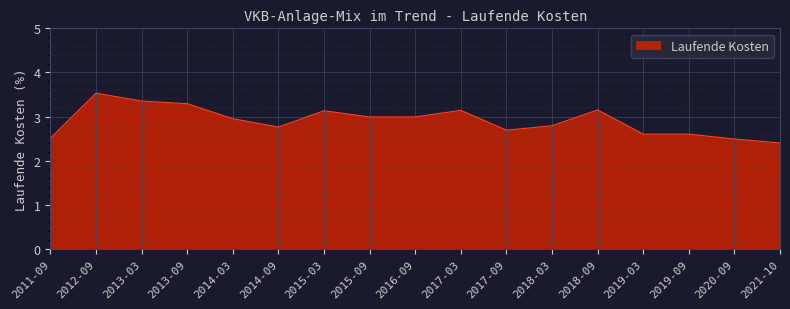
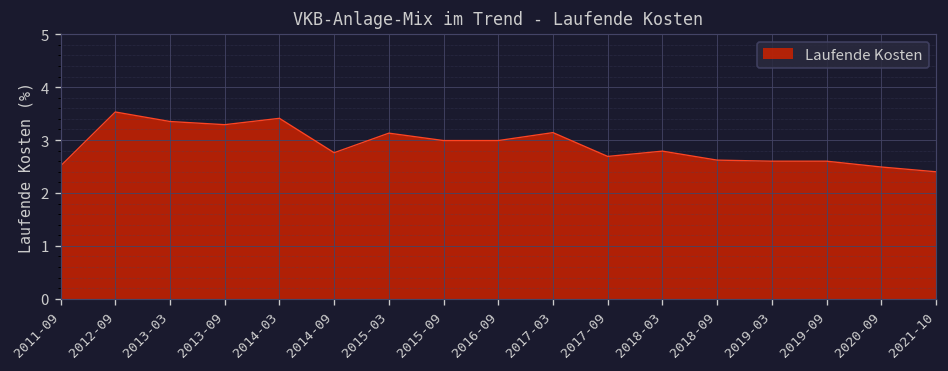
  {
    "2011-09": 2.5,
    "2012-09": 3.5,
    "2013-03": 3.4,
    "2013-09": 3.3,
-   "2014-03": 3.0,
+   "2014-03": 3.4,
    "2014-09": 2.8,
    "2015-03": 3.1,
    "2015-09": 3.0,
    "2016-09": 3.0,
    "2017-03": 3.1,
    "2017-09": 2.7,
    "2018-03": 2.8,
-   "2018-09": 3.2,
+   "2018-09": 2.6,
    "2019-03": 2.6,
    "2019-09": 2.6,
    "2020-09": 2.5,
    "2021-10": 2.4
  }
